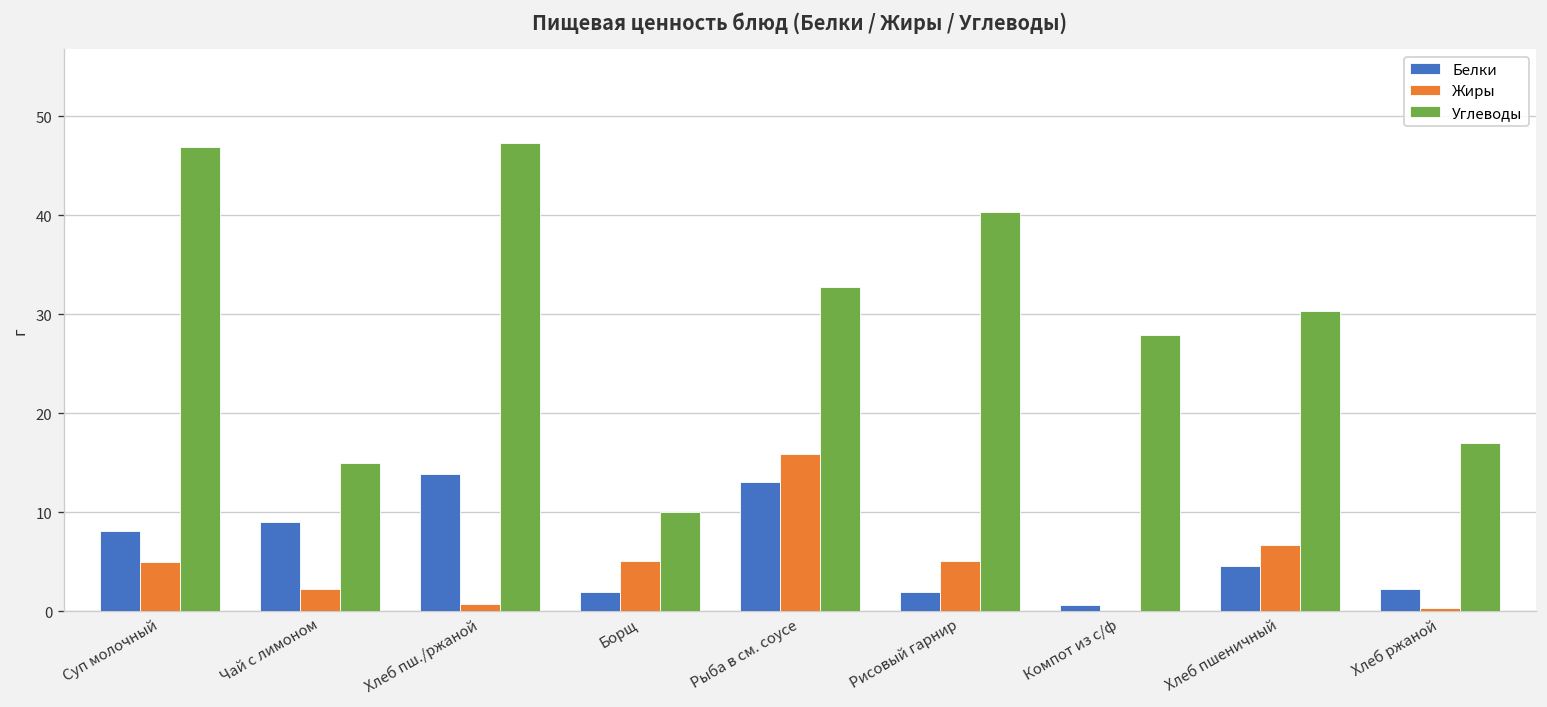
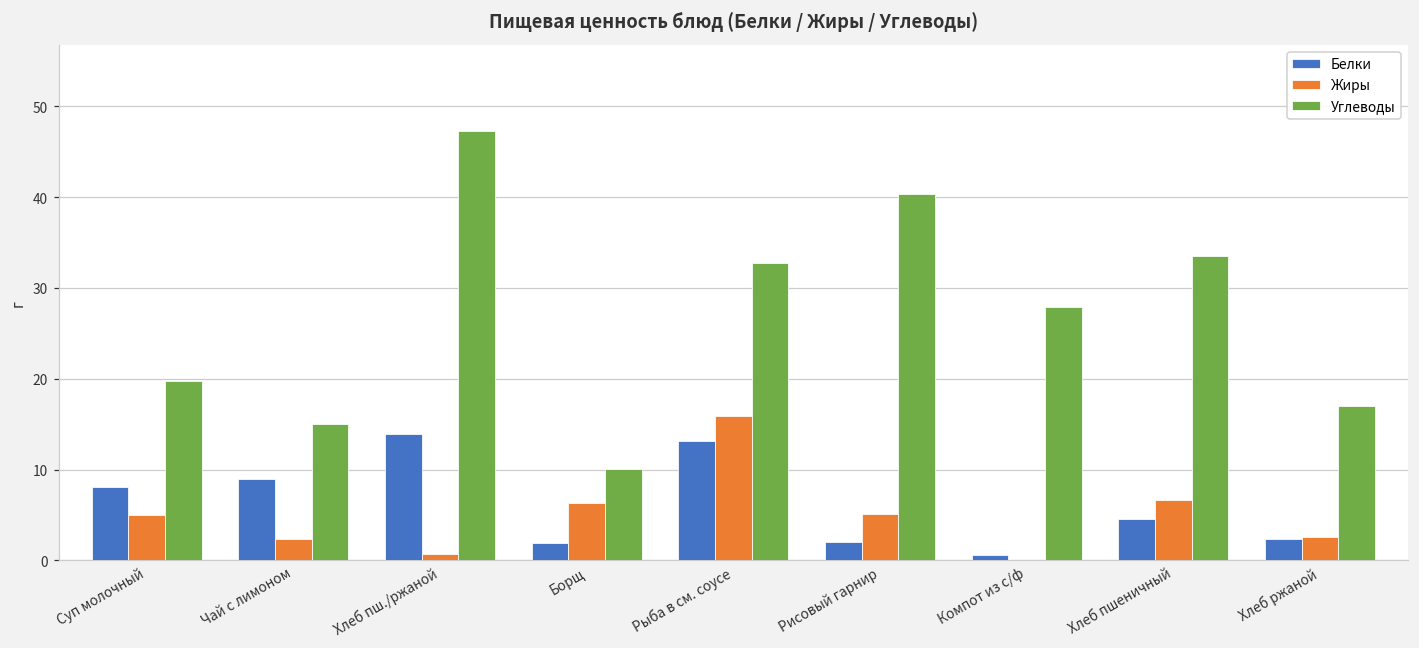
  {
    "Белки": {
      "Суп молочный": 8,
      "Чай с лимоном": 9,
      "Хлеб пш./ржаной": 14,
      "Борщ": 2,
      "Рыба в см. соусе": 13,
      "Рисовый гарнир": 2,
      "Компот из с/ф": 1,
      "Хлеб пшеничный": 5,
      "Хлеб ржаной": 2
    },
    "Жиры": {
      "Суп молочный": 5,
      "Чай с лимоном": 2,
      "Хлеб пш./ржаной": 1,
-     "Борщ": 5,
+     "Борщ": 6,
      "Рыба в см. соусе": 16,
      "Рисовый гарнир": 5,
      "Компот из с/ф": 0,
      "Хлеб пшеничный": 7,
-     "Хлеб ржаной": 0
+     "Хлеб ржаной": 3
    },
    "Углеводы": {
-     "Суп молочный": 47,
+     "Суп молочный": 20,
      "Чай с лимоном": 15,
      "Хлеб пш./ржаной": 47,
      "Борщ": 10,
      "Рыба в см. соусе": 33,
      "Рисовый гарнир": 40,
      "Компот из с/ф": 28,
-     "Хлеб пшеничный": 30,
+     "Хлеб пшеничный": 34,
      "Хлеб ржаной": 17
    }
  }
